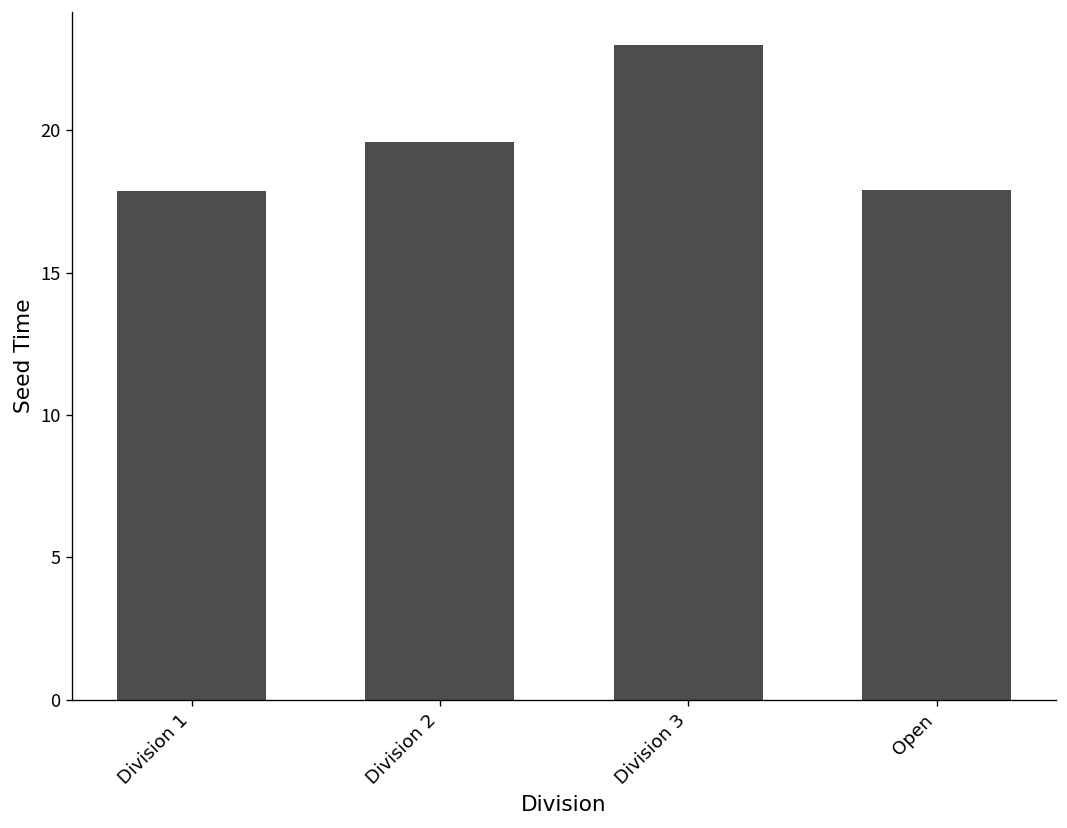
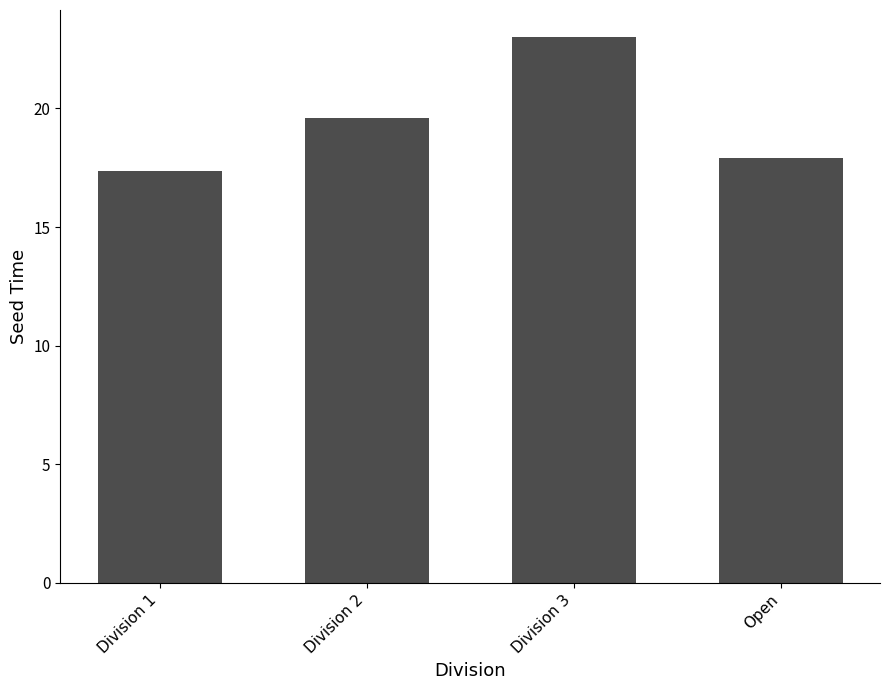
  {
-   "Division 1": 17.9,
+   "Division 1": 17.4,
    "Division 2": 19.6,
    "Division 3": 23.0,
    "Open": 17.9
  }
